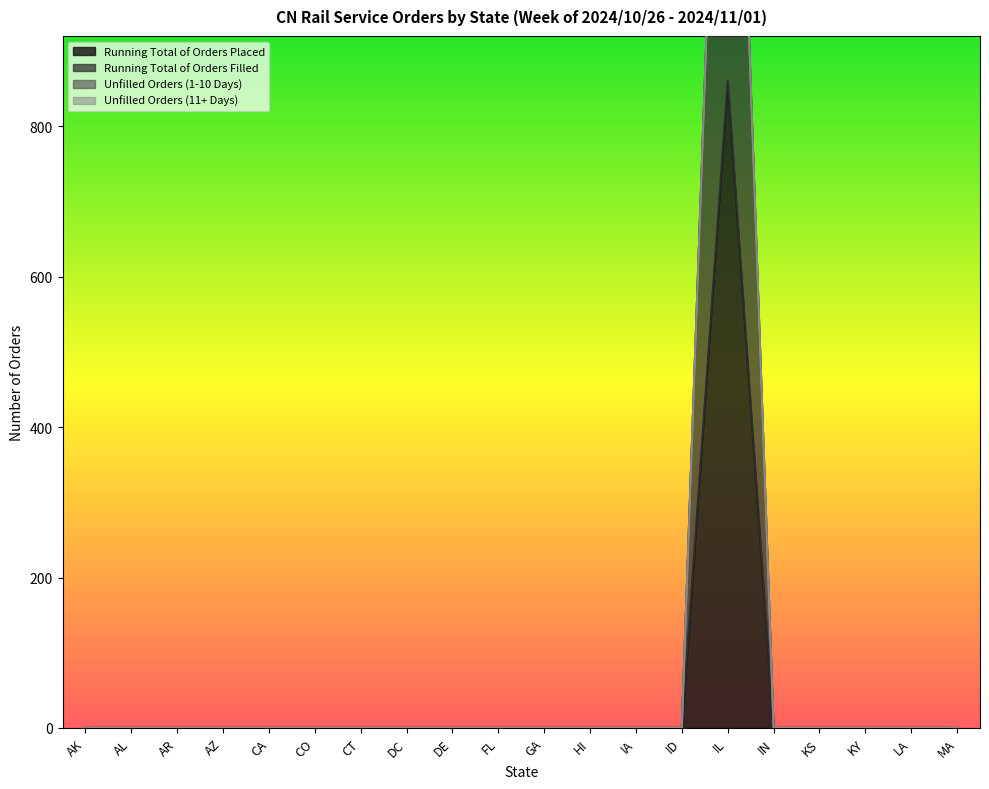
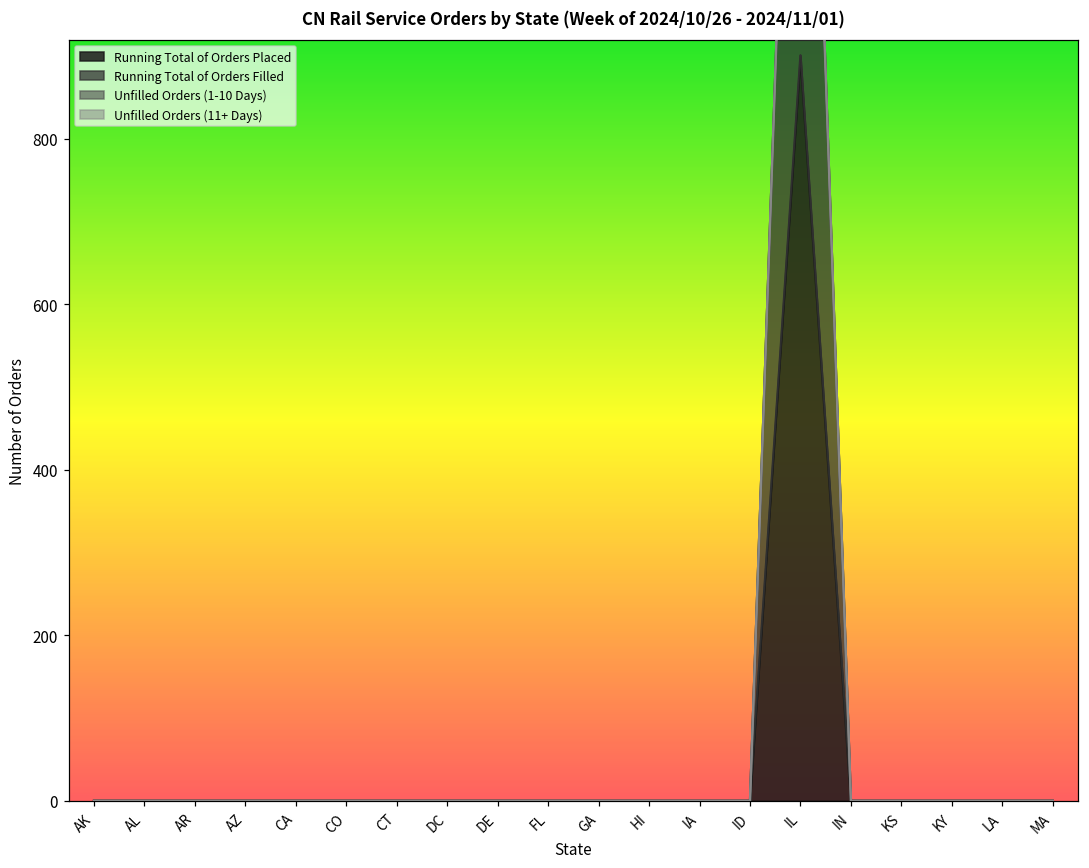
  {
    "Running Total of Orders Placed": {
-     "IL": 860
+     "IL": 900
    }
  }
